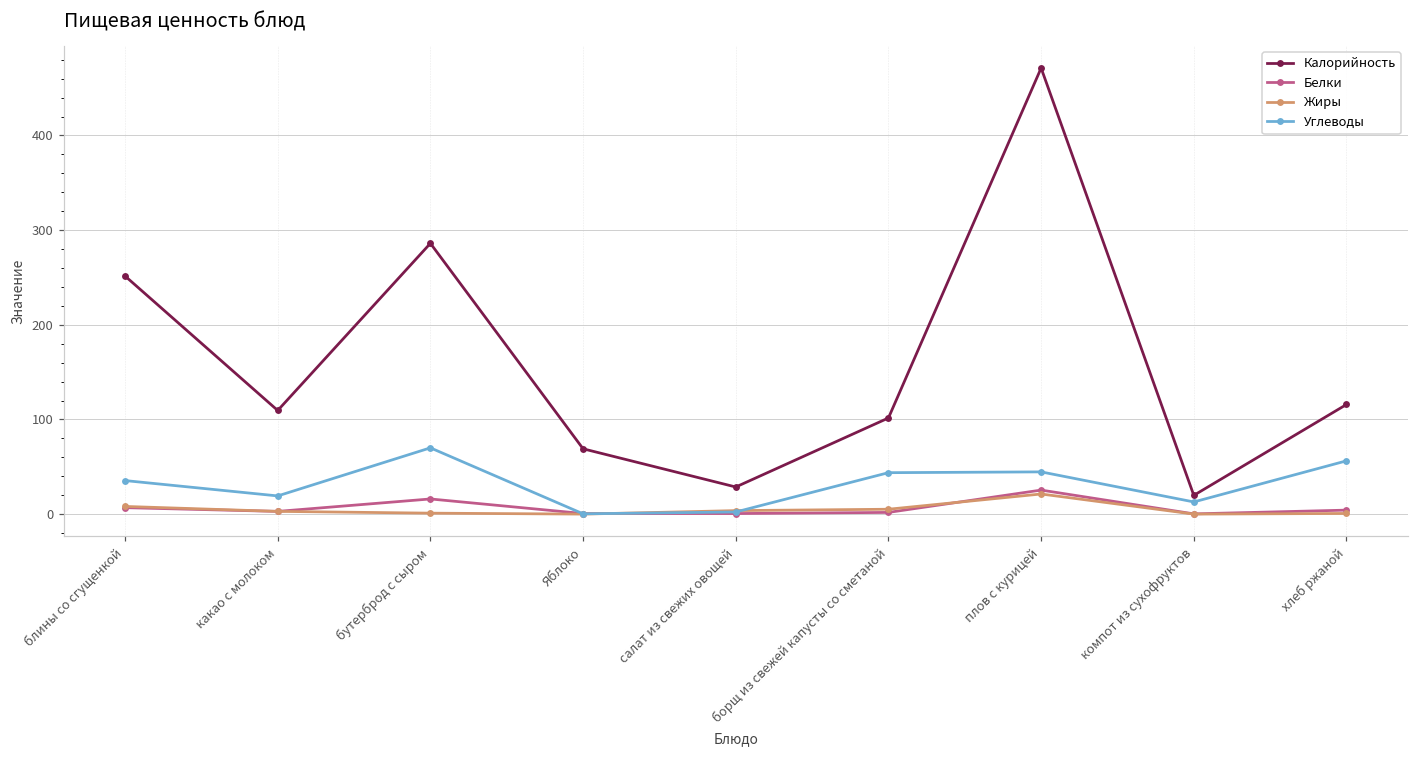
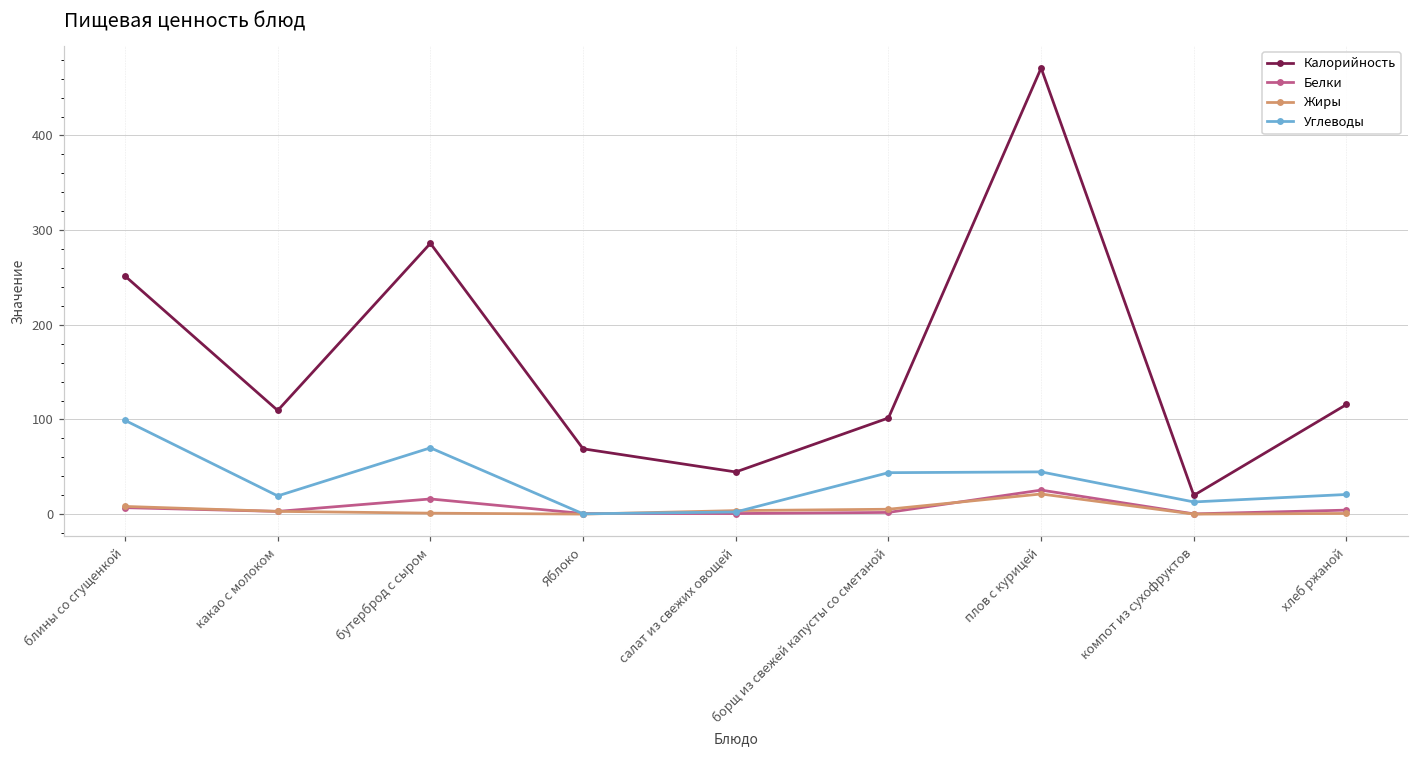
  {
    "Калорийность": {
      "блины со сгущенкой": 250,
      "какао с молоком": 110,
      "бутерброд с сыром": 290,
      "Яблоко": 70,
-     "салат из свежих овощей": 30,
+     "салат из свежих овощей": 40,
      "борщ из свежей капусты со сметаной": 100,
      "плов с курицей": 470,
      "компот из сухофруктов": 20,
      "хлеб ржаной": 120
    },
    "Белки": {
      "бутерброд с сыром": 20,
      "борщ из свежей капусты со сметаной": 0,
      "плов с курицей": 30,
      "хлеб ржаной": 0
    },
    "Жиры": {
      "бутерброд с сыром": 0,
      "борщ из свежей капусты со сметаной": 10,
      "плов с курицей": 20,
      "хлеб ржаной": 0
    },
    "Углеводы": {
-     "блины со сгущенкой": 40,
+     "блины со сгущенкой": 100,
      "какао с молоком": 20,
      "бутерброд с сыром": 70,
      "борщ из свежей капусты со сметаной": 40,
      "плов с курицей": 40,
      "компот из сухофруктов": 10,
-     "хлеб ржаной": 60
+     "хлеб ржаной": 20
    }
  }
